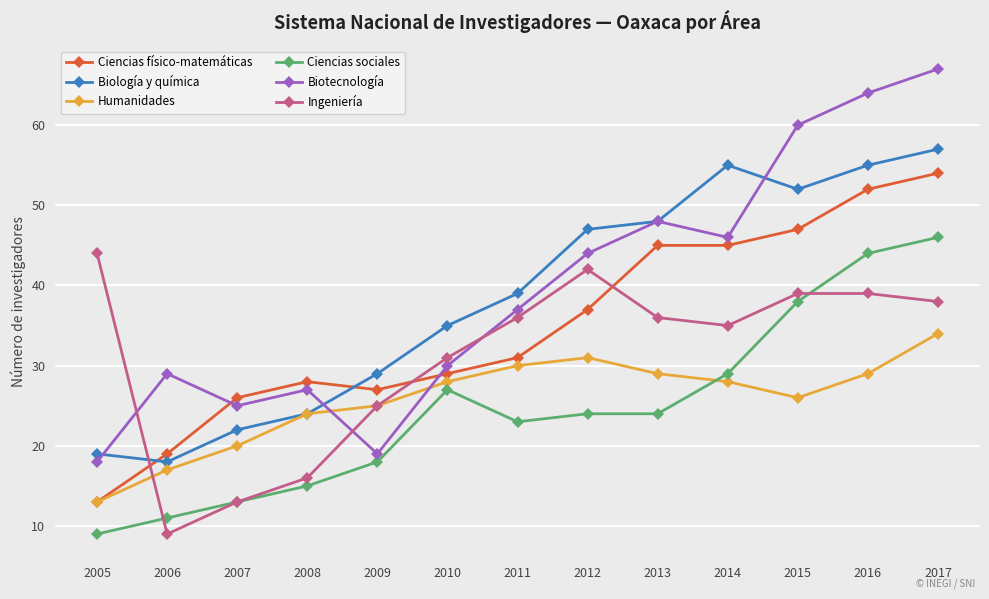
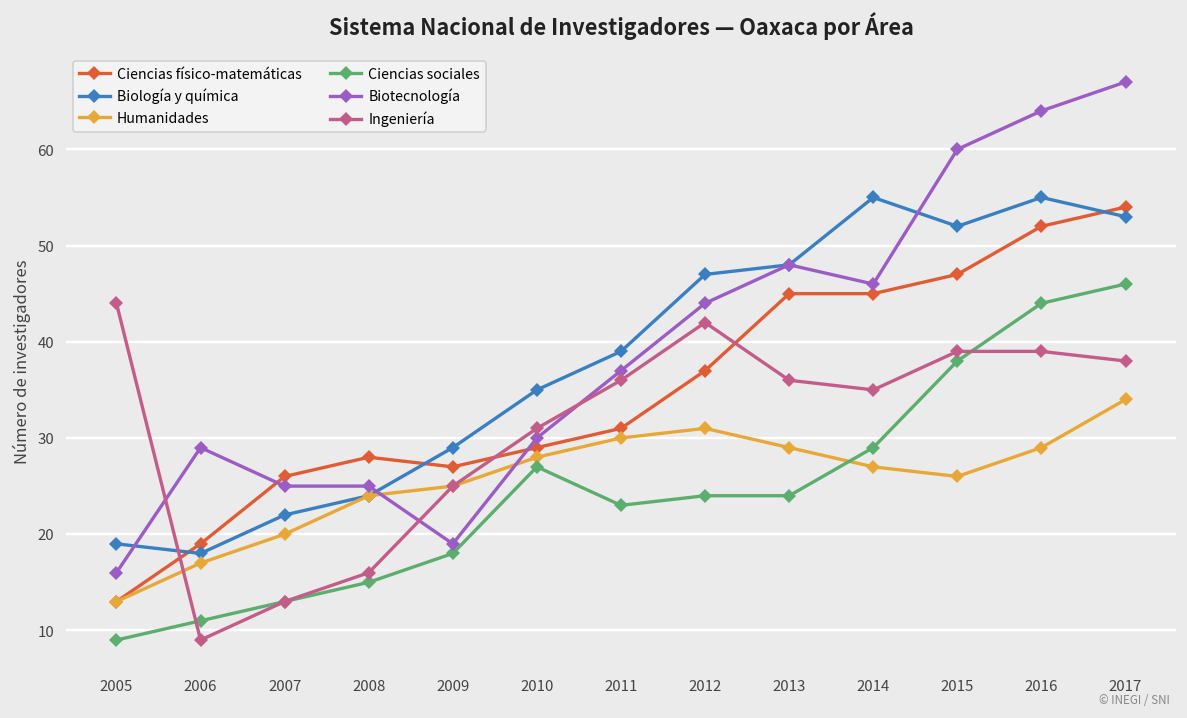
  {
    "Ciencias físico-matemáticas": {
      "2006": 19,
      "2007": 26,
      "2008": 28,
      "2009": 27,
      "2010": 29,
      "2011": 31,
      "2012": 37,
      "2013": 45,
      "2014": 45,
      "2015": 47,
      "2016": 52,
      "2017": 54
    },
    "Biología y química": {
      "2005": 19,
      "2006": 18,
      "2007": 22,
      "2009": 29,
      "2010": 35,
      "2011": 39,
      "2012": 47,
      "2014": 55,
      "2015": 52,
      "2016": 55,
-     "2017": 57
+     "2017": 53
    },
    "Humanidades": {
      "2006": 17,
      "2007": 20,
      "2010": 28,
      "2011": 30,
      "2012": 31,
      "2013": 29,
-     "2014": 28,
+     "2014": 27,
      "2015": 26,
      "2016": 29,
      "2017": 34
    },
    "Ciencias sociales": {
      "2005": 9,
      "2006": 11,
      "2008": 15,
      "2009": 18,
      "2010": 27,
      "2011": 23,
      "2012": 24,
      "2013": 24,
      "2014": 29,
      "2015": 38,
      "2016": 44,
      "2017": 46
    },
    "Biotecnología": {
-     "2005": 18,
+     "2005": 16,
      "2006": 29,
      "2007": 25,
-     "2008": 27,
+     "2008": 25,
      "2009": 19,
      "2010": 30,
      "2011": 37,
      "2012": 44,
      "2014": 46,
      "2015": 60,
      "2016": 64,
      "2017": 67
    },
    "Ingeniería": {
      "2005": 44,
      "2006": 9,
      "2008": 16,
      "2010": 31,
      "2011": 36,
      "2012": 42,
      "2013": 36,
      "2014": 35,
      "2015": 39,
      "2016": 39,
      "2017": 38
    }
  }
